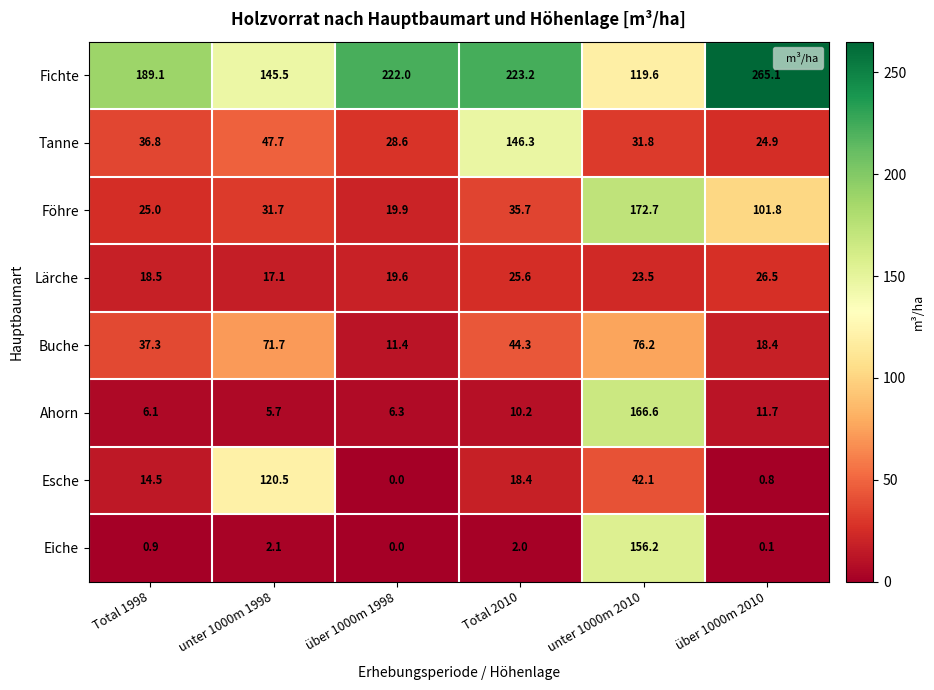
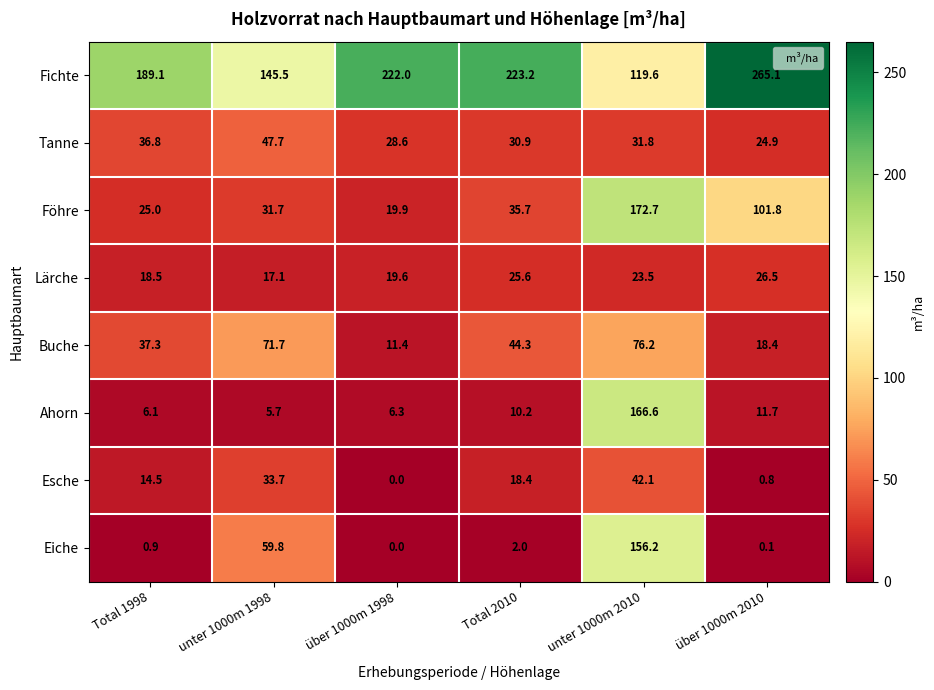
  {
    "Fichte": {
      "Total 1998": 189.1,
      "unter 1000m 1998": 145.5,
      "über 1000m 1998": 222.0,
      "Total 2010": 223.2,
      "unter 1000m 2010": 119.6,
      "über 1000m 2010": 265.1
    },
    "Tanne": {
      "Total 1998": 36.8,
      "unter 1000m 1998": 47.7,
      "über 1000m 1998": 28.6,
-     "Total 2010": 146.3,
+     "Total 2010": 30.9,
      "unter 1000m 2010": 31.8,
      "über 1000m 2010": 24.9
    },
    "Föhre": {
      "Total 1998": 25.0,
      "unter 1000m 1998": 31.7,
      "über 1000m 1998": 19.9,
      "Total 2010": 35.7,
      "unter 1000m 2010": 172.7,
      "über 1000m 2010": 101.8
    },
    "Lärche": {
      "Total 1998": 18.5,
      "unter 1000m 1998": 17.1,
      "über 1000m 1998": 19.6,
      "Total 2010": 25.6,
      "unter 1000m 2010": 23.5,
      "über 1000m 2010": 26.5
    },
    "Buche": {
      "Total 1998": 37.3,
      "unter 1000m 1998": 71.7,
      "über 1000m 1998": 11.4,
      "Total 2010": 44.3,
      "unter 1000m 2010": 76.2,
      "über 1000m 2010": 18.4
    },
    "Ahorn": {
      "Total 1998": 6.1,
      "unter 1000m 1998": 5.7,
      "über 1000m 1998": 6.3,
      "Total 2010": 10.2,
      "unter 1000m 2010": 166.6,
      "über 1000m 2010": 11.7
    },
    "Esche": {
      "Total 1998": 14.5,
-     "unter 1000m 1998": 120.5,
+     "unter 1000m 1998": 33.7,
      "über 1000m 1998": 0.0,
      "Total 2010": 18.4,
      "unter 1000m 2010": 42.1,
      "über 1000m 2010": 0.8
    },
    "Eiche": {
      "Total 1998": 0.9,
-     "unter 1000m 1998": 2.1,
+     "unter 1000m 1998": 59.8,
      "über 1000m 1998": 0.0,
      "Total 2010": 2.0,
      "unter 1000m 2010": 156.2,
      "über 1000m 2010": 0.1
    }
  }
